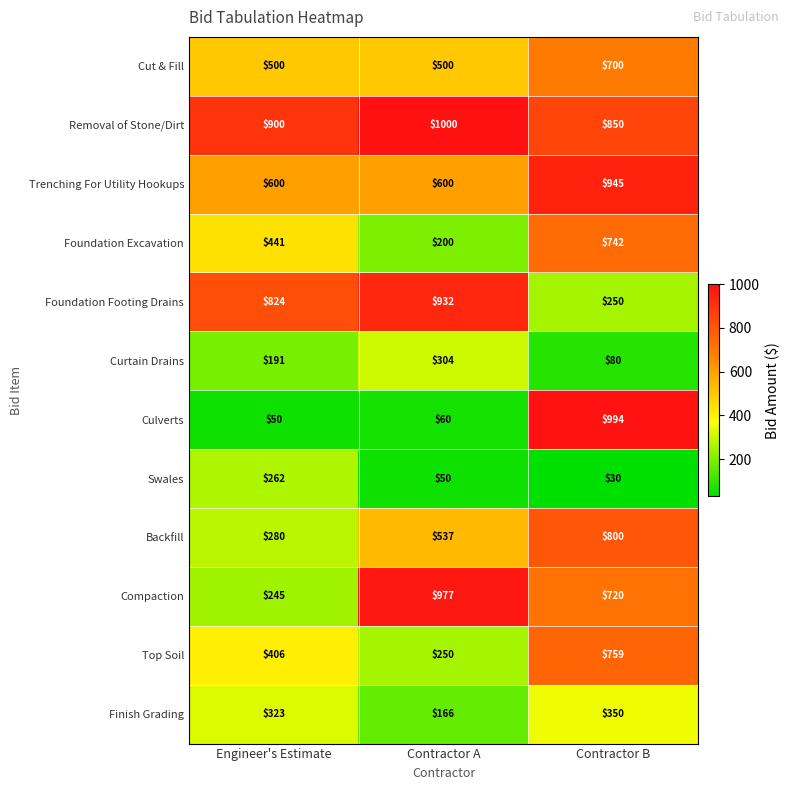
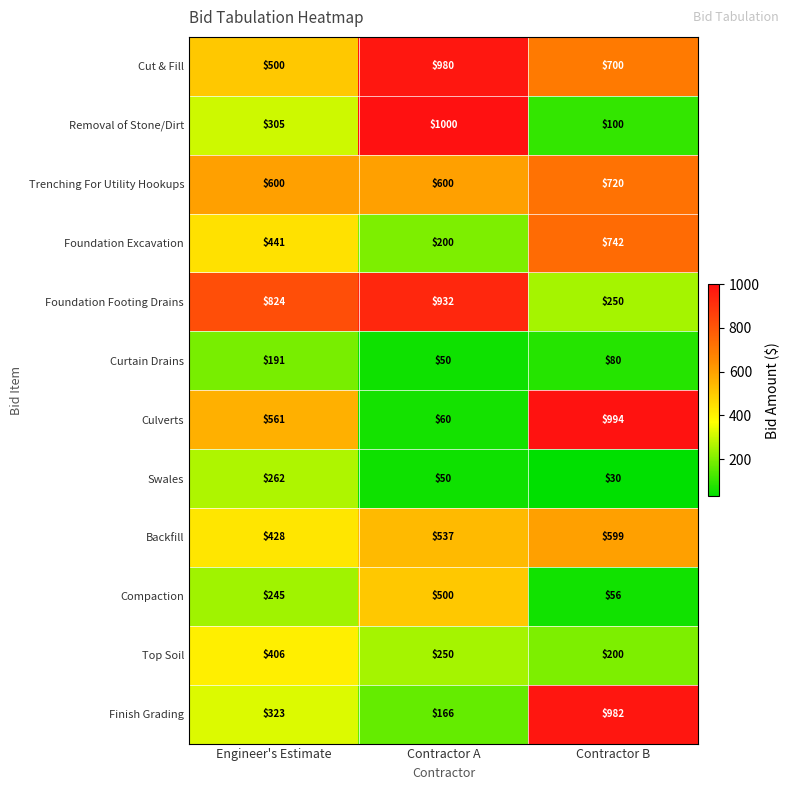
  {
    "Cut & Fill": {
      "Engineer's Estimate": "$500",
-     "Contractor A": "$500",
+     "Contractor A": "$980",
      "Contractor B": "$700"
    },
    "Removal of Stone/Dirt": {
-     "Engineer's Estimate": "$900",
+     "Engineer's Estimate": "$305",
      "Contractor A": "$1000",
-     "Contractor B": "$850"
+     "Contractor B": "$100"
    },
    "Trenching For Utility Hookups": {
      "Engineer's Estimate": "$600",
      "Contractor A": "$600",
-     "Contractor B": "$945"
+     "Contractor B": "$720"
    },
    "Foundation Excavation": {
      "Engineer's Estimate": "$441",
      "Contractor A": "$200",
      "Contractor B": "$742"
    },
    "Foundation Footing Drains": {
      "Engineer's Estimate": "$824",
      "Contractor A": "$932",
      "Contractor B": "$250"
    },
    "Curtain Drains": {
      "Engineer's Estimate": "$191",
-     "Contractor A": "$304",
+     "Contractor A": "$50",
      "Contractor B": "$80"
    },
    "Culverts": {
-     "Engineer's Estimate": "$50",
+     "Engineer's Estimate": "$561",
      "Contractor A": "$60",
      "Contractor B": "$994"
    },
    "Swales": {
      "Engineer's Estimate": "$262",
      "Contractor A": "$50",
      "Contractor B": "$30"
    },
    "Backfill": {
-     "Engineer's Estimate": "$280",
+     "Engineer's Estimate": "$428",
      "Contractor A": "$537",
-     "Contractor B": "$800"
+     "Contractor B": "$599"
    },
    "Compaction": {
      "Engineer's Estimate": "$245",
-     "Contractor A": "$977",
-     "Contractor B": "$720"
+     "Contractor A": "$500",
+     "Contractor B": "$56"
    },
    "Top Soil": {
      "Engineer's Estimate": "$406",
      "Contractor A": "$250",
-     "Contractor B": "$759"
+     "Contractor B": "$200"
    },
    "Finish Grading": {
      "Engineer's Estimate": "$323",
      "Contractor A": "$166",
-     "Contractor B": "$350"
+     "Contractor B": "$982"
    }
  }
